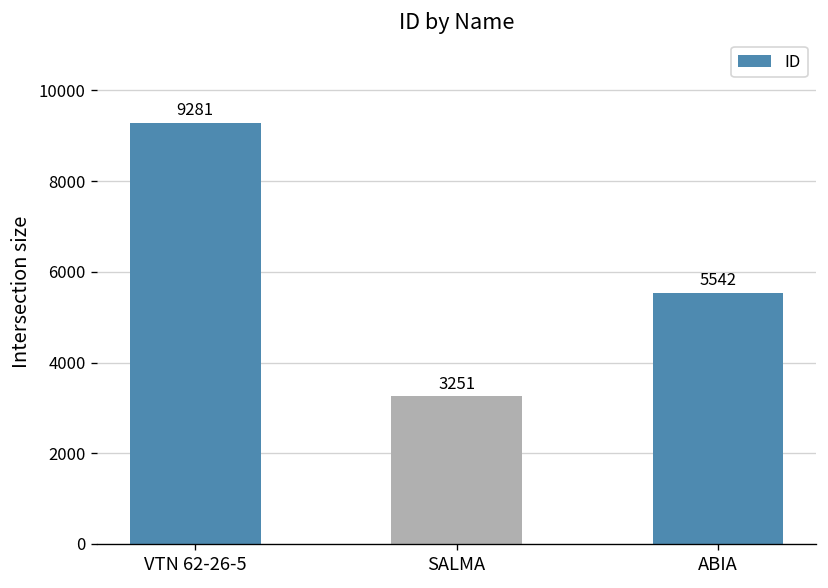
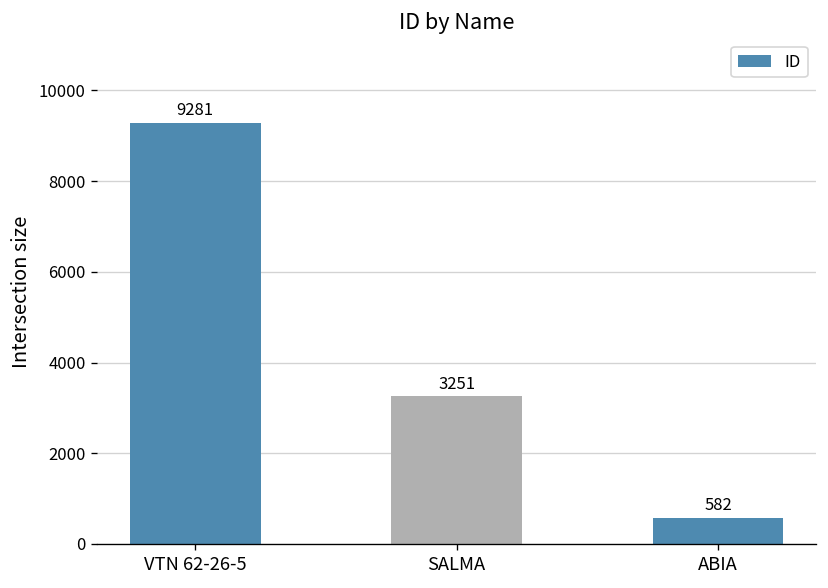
  {
    "VTN 62-26-5": 9281,
    "SALMA": 3251,
-   "ABIA": 5542
+   "ABIA": 582
  }
